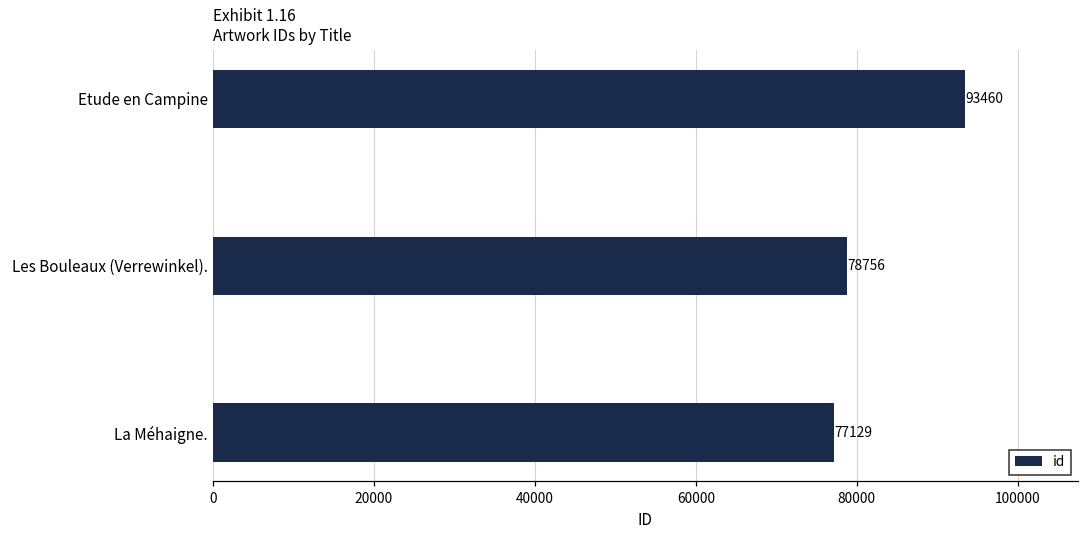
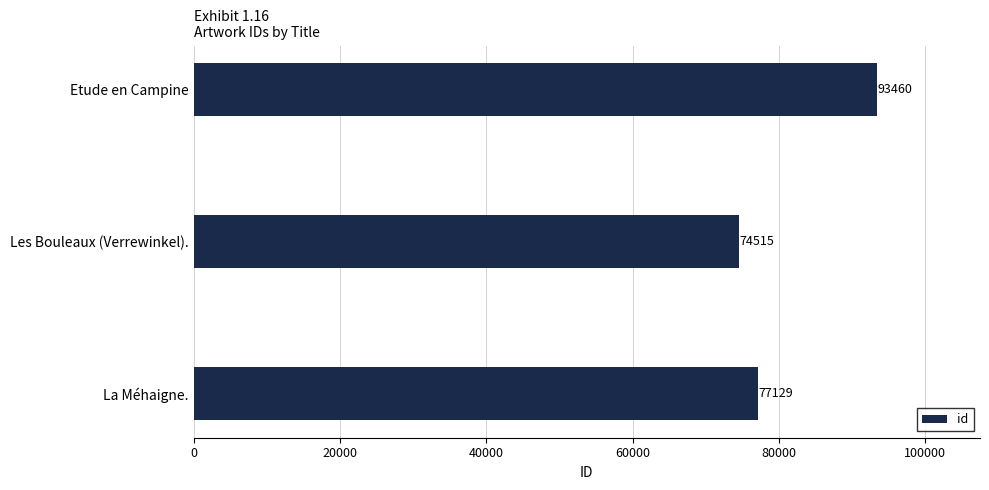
  {
    "Etude en Campine": 93460,
-   "Les Bouleaux (Verrewinkel).": 78756,
+   "Les Bouleaux (Verrewinkel).": 74515,
    "La Méhaigne.": 77129
  }
